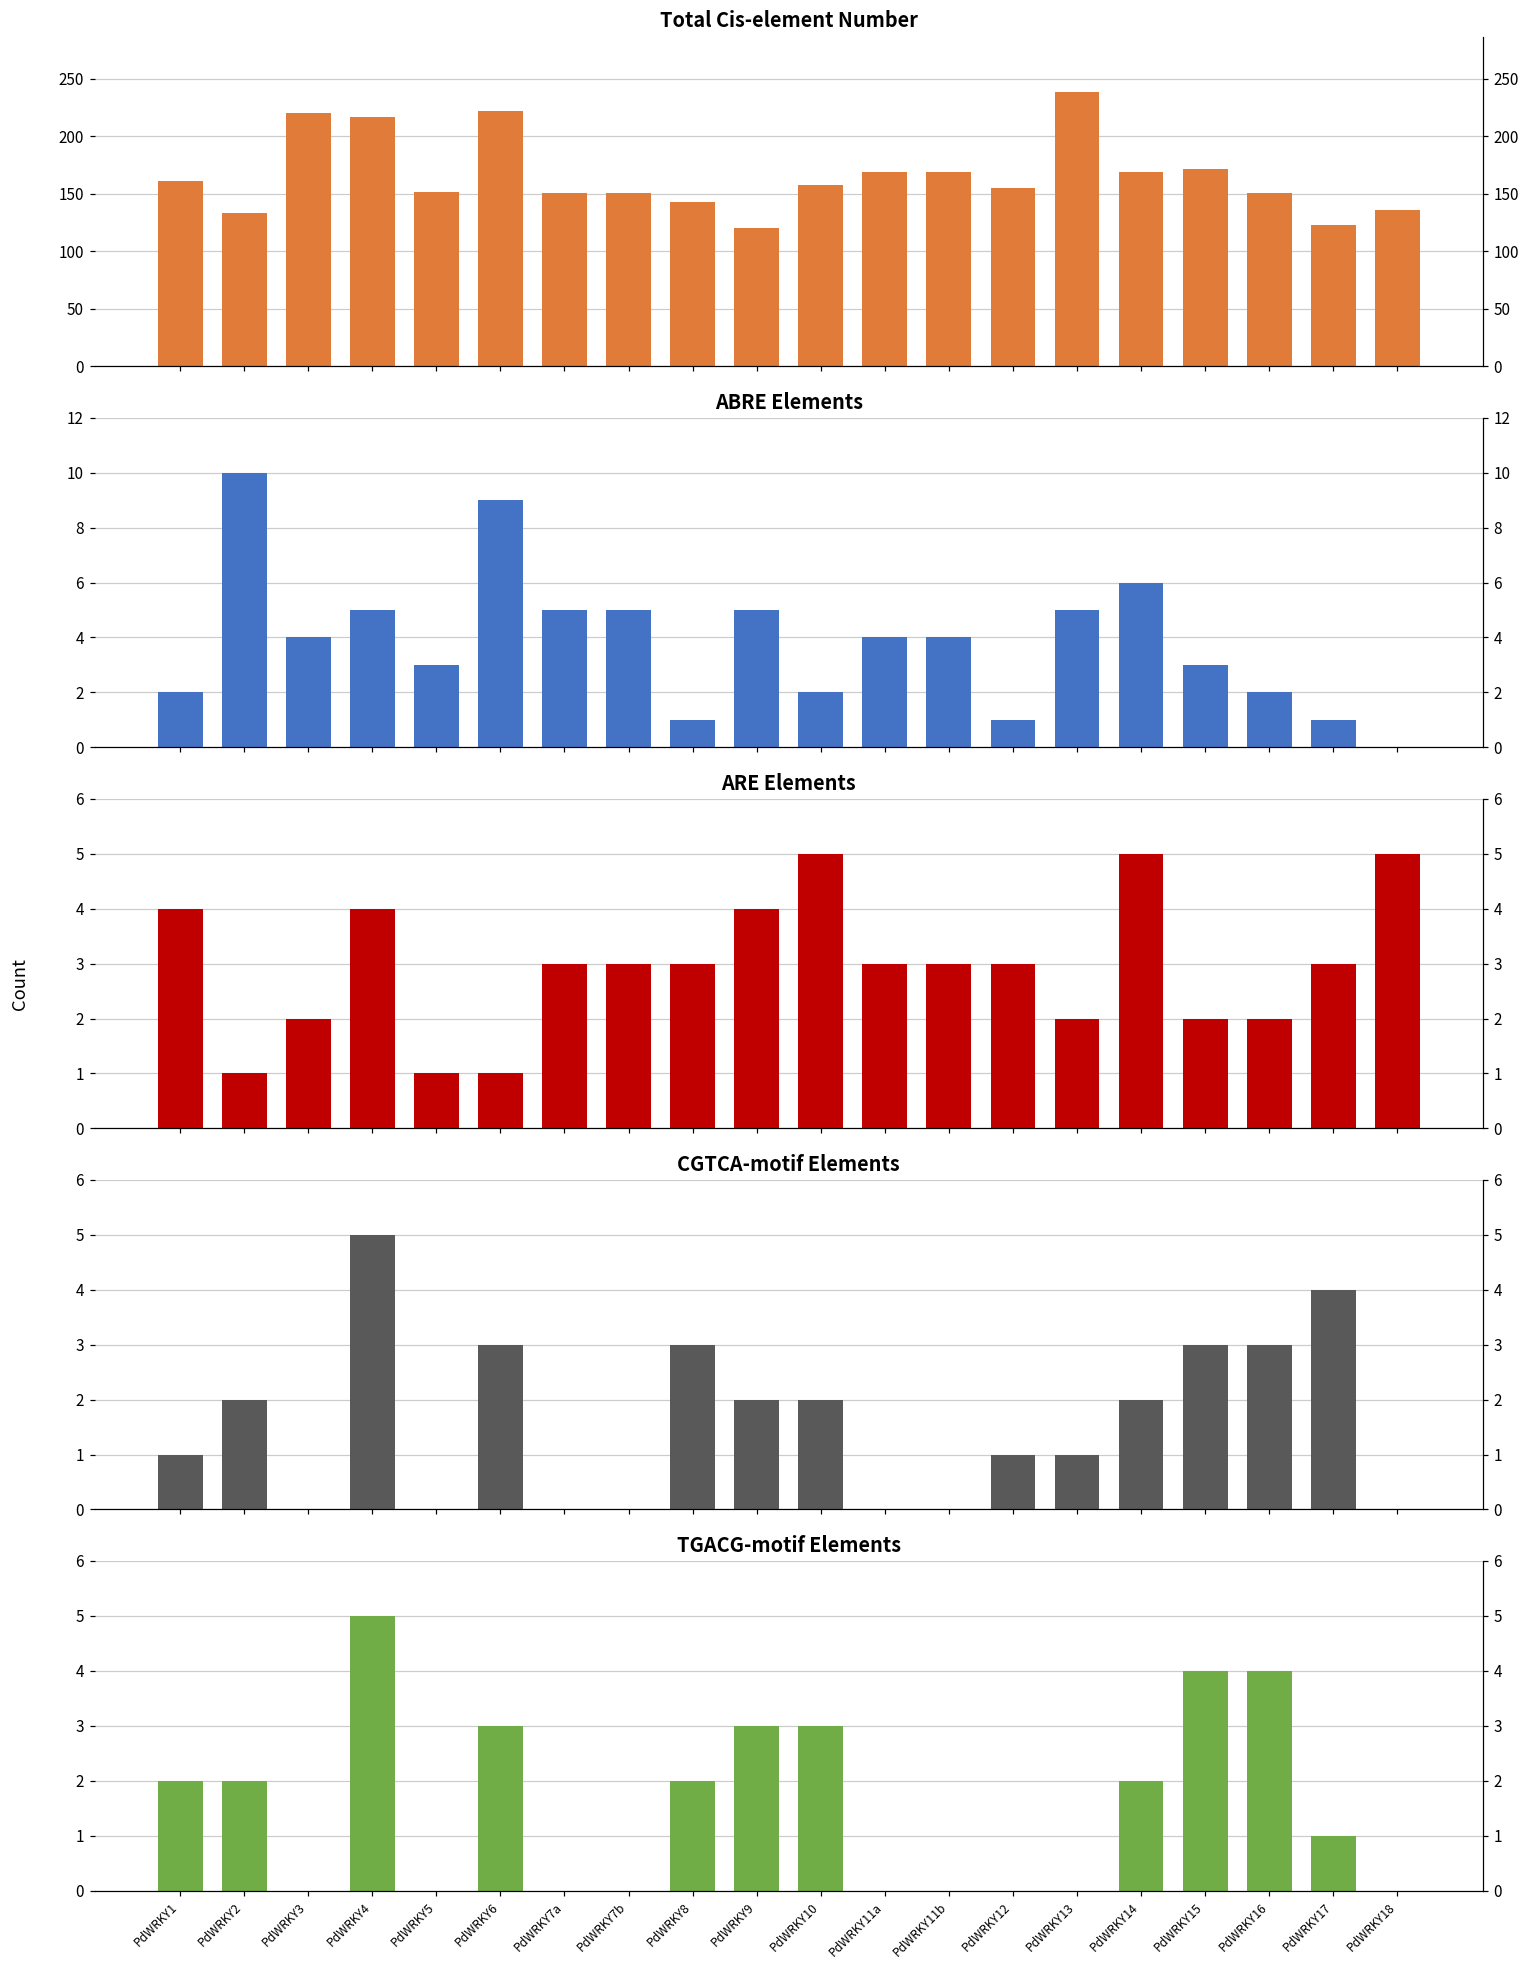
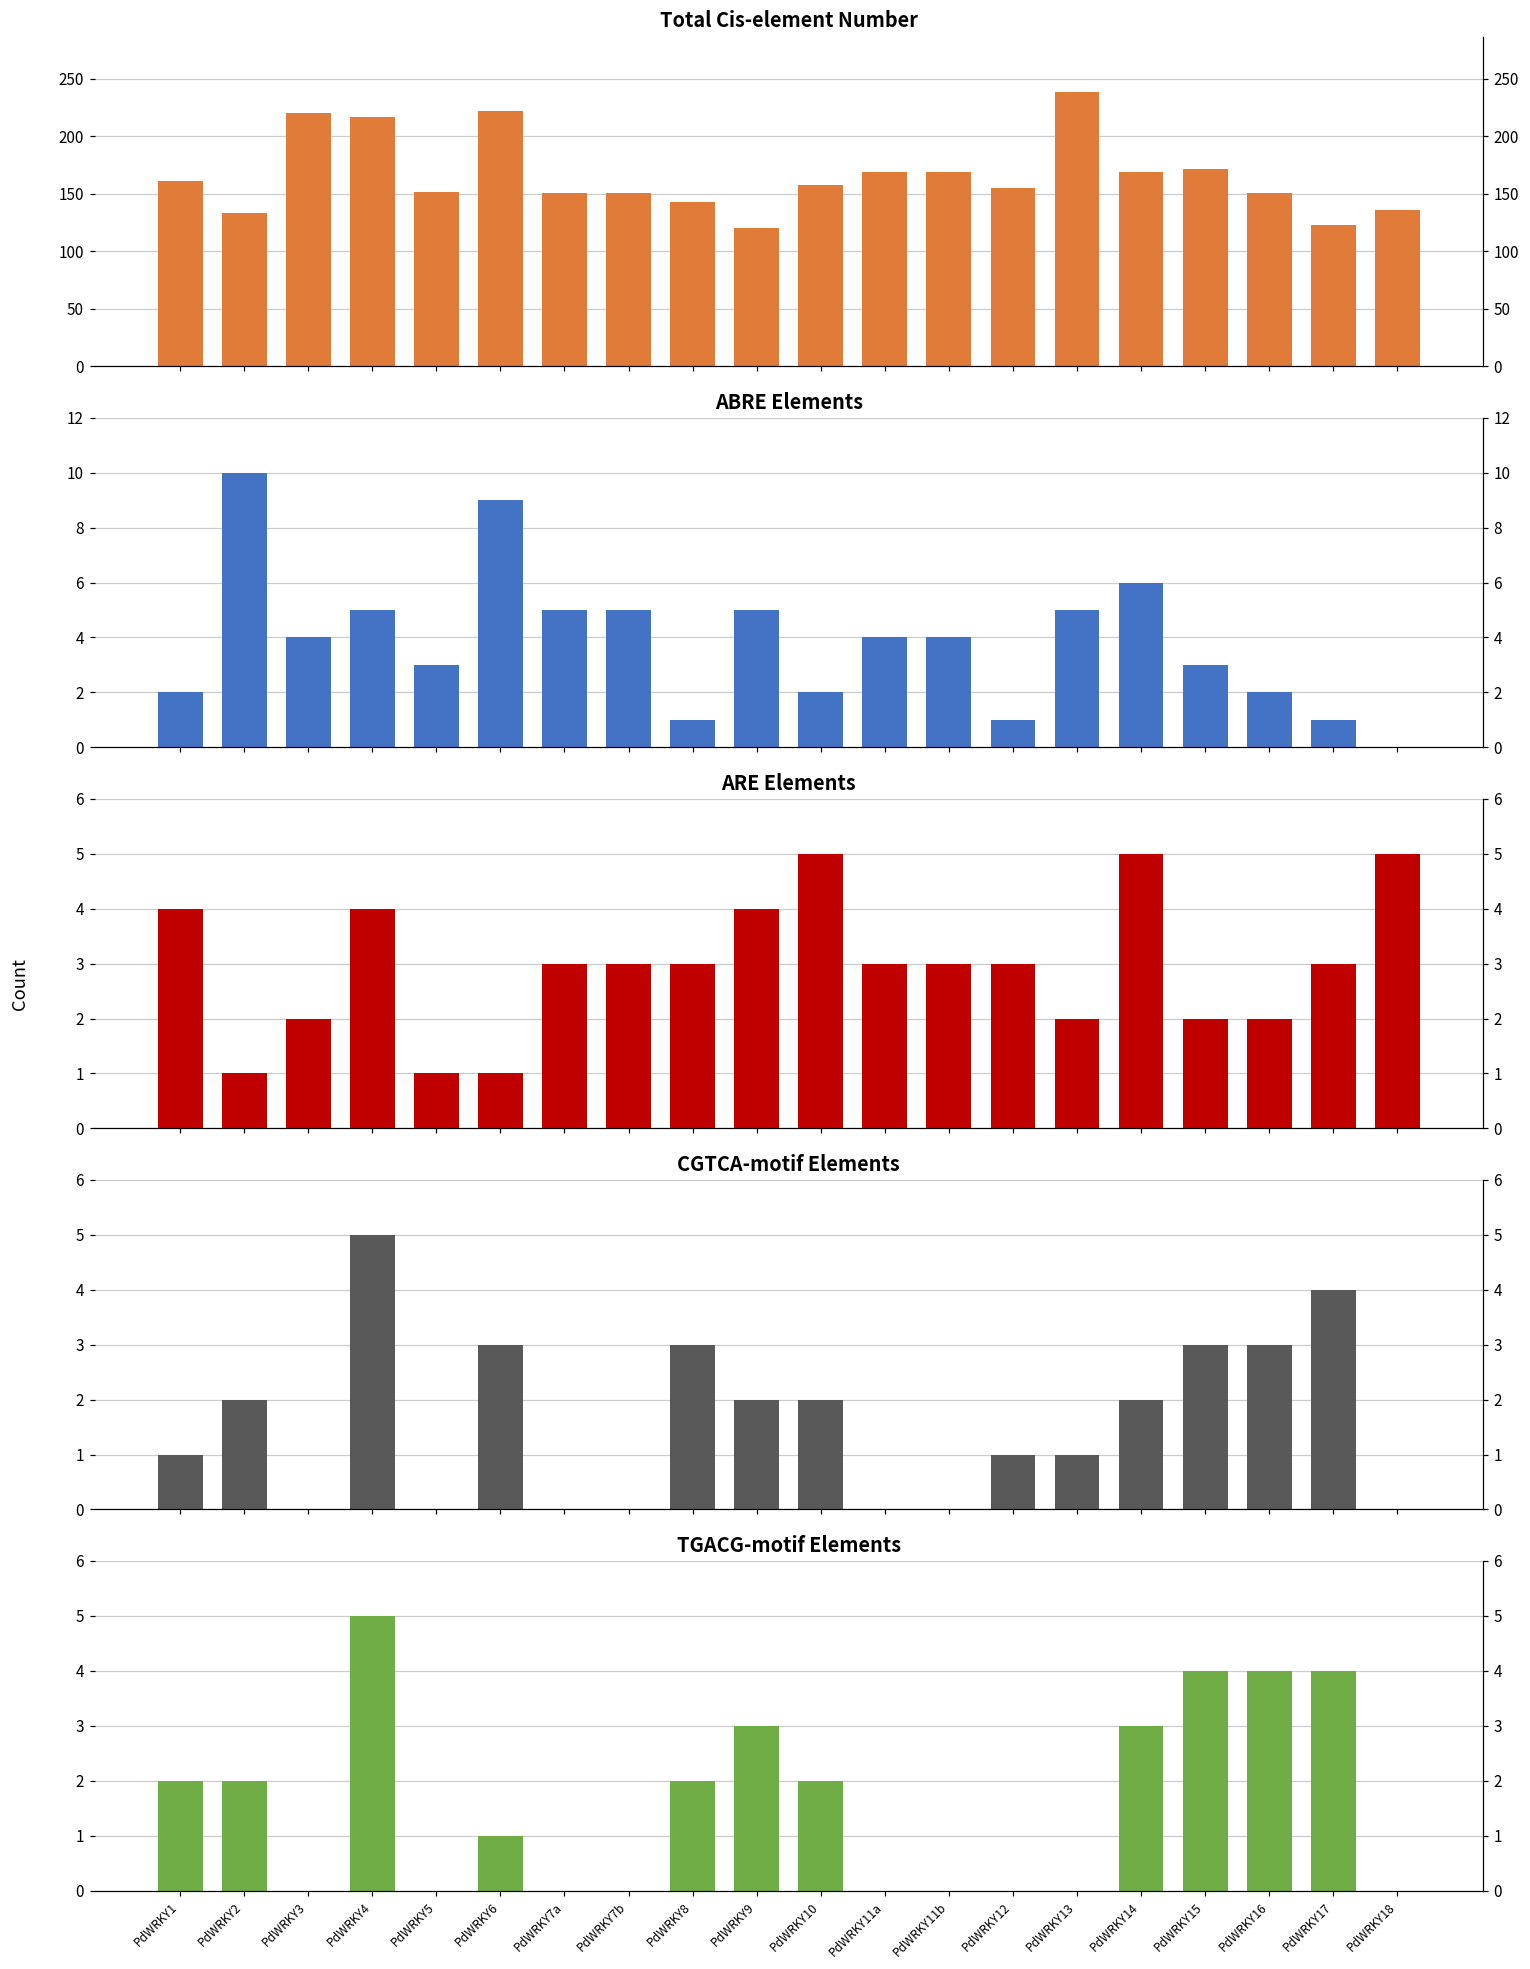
  {
    "TGACG-motif Elements": {
      "PdWRKY1": 2,
      "PdWRKY2": 2,
      "PdWRKY3": 0,
      "PdWRKY4": 5,
      "PdWRKY5": 0,
-     "PdWRKY6": 3,
+     "PdWRKY6": 1,
      "PdWRKY7a": 0,
      "PdWRKY7b": 0,
      "PdWRKY8": 2,
      "PdWRKY9": 3,
-     "PdWRKY10": 3,
+     "PdWRKY10": 2,
      "PdWRKY11a": 0,
      "PdWRKY11b": 0,
      "PdWRKY12": 0,
      "PdWRKY13": 0,
-     "PdWRKY14": 2,
+     "PdWRKY14": 3,
      "PdWRKY15": 4,
      "PdWRKY16": 4,
-     "PdWRKY17": 1,
+     "PdWRKY17": 4,
      "PdWRKY18": 0
    }
  }
